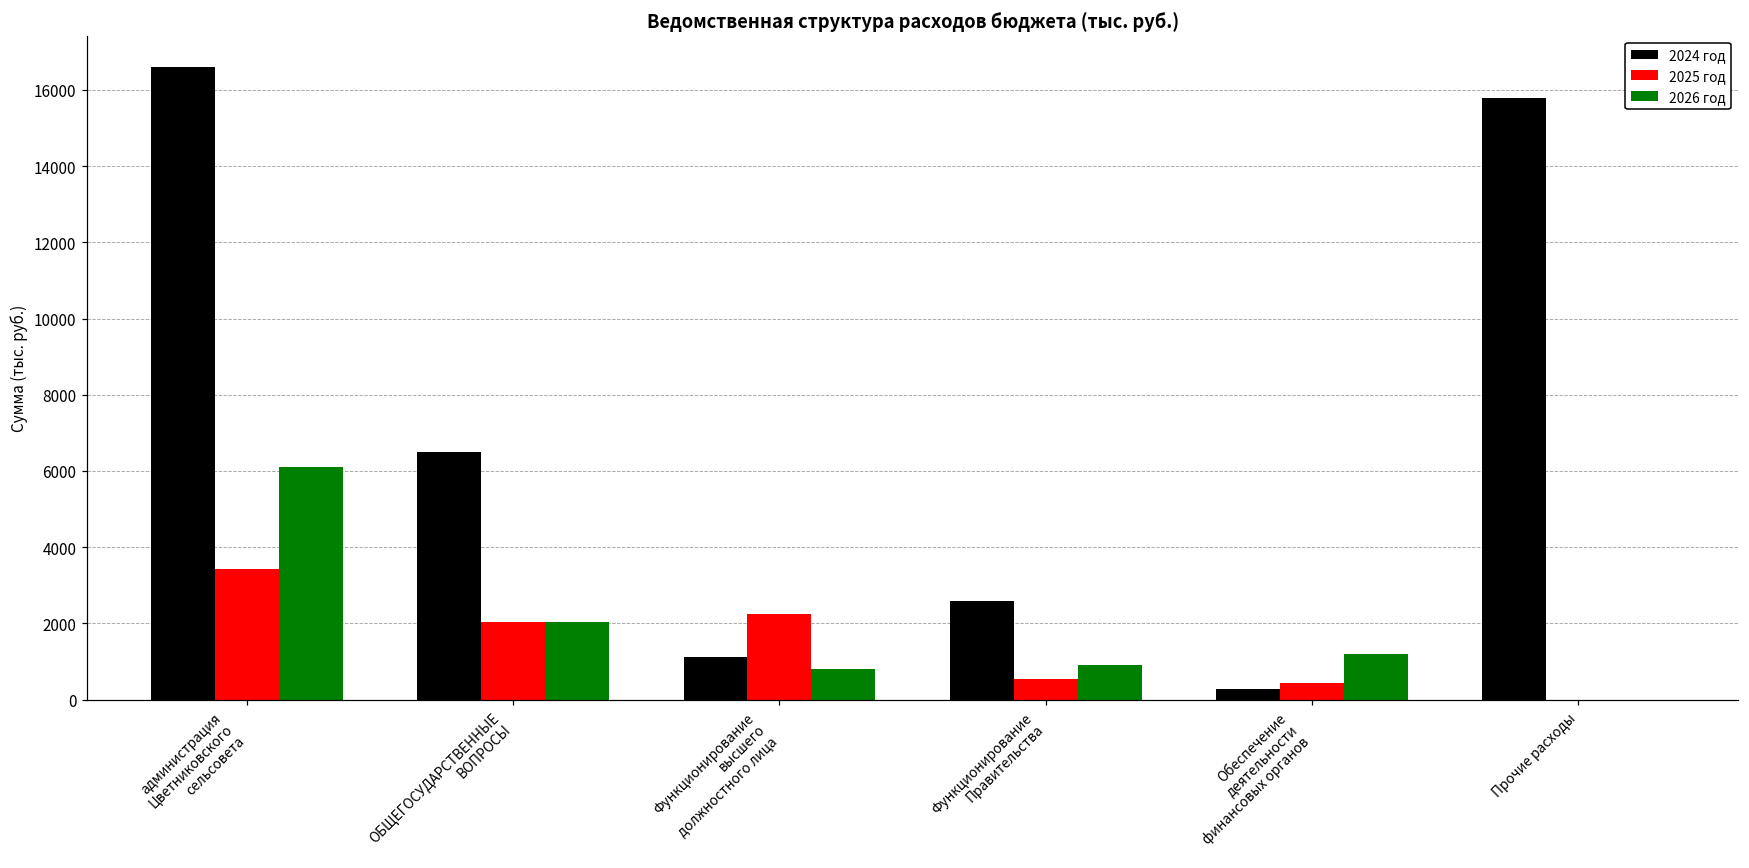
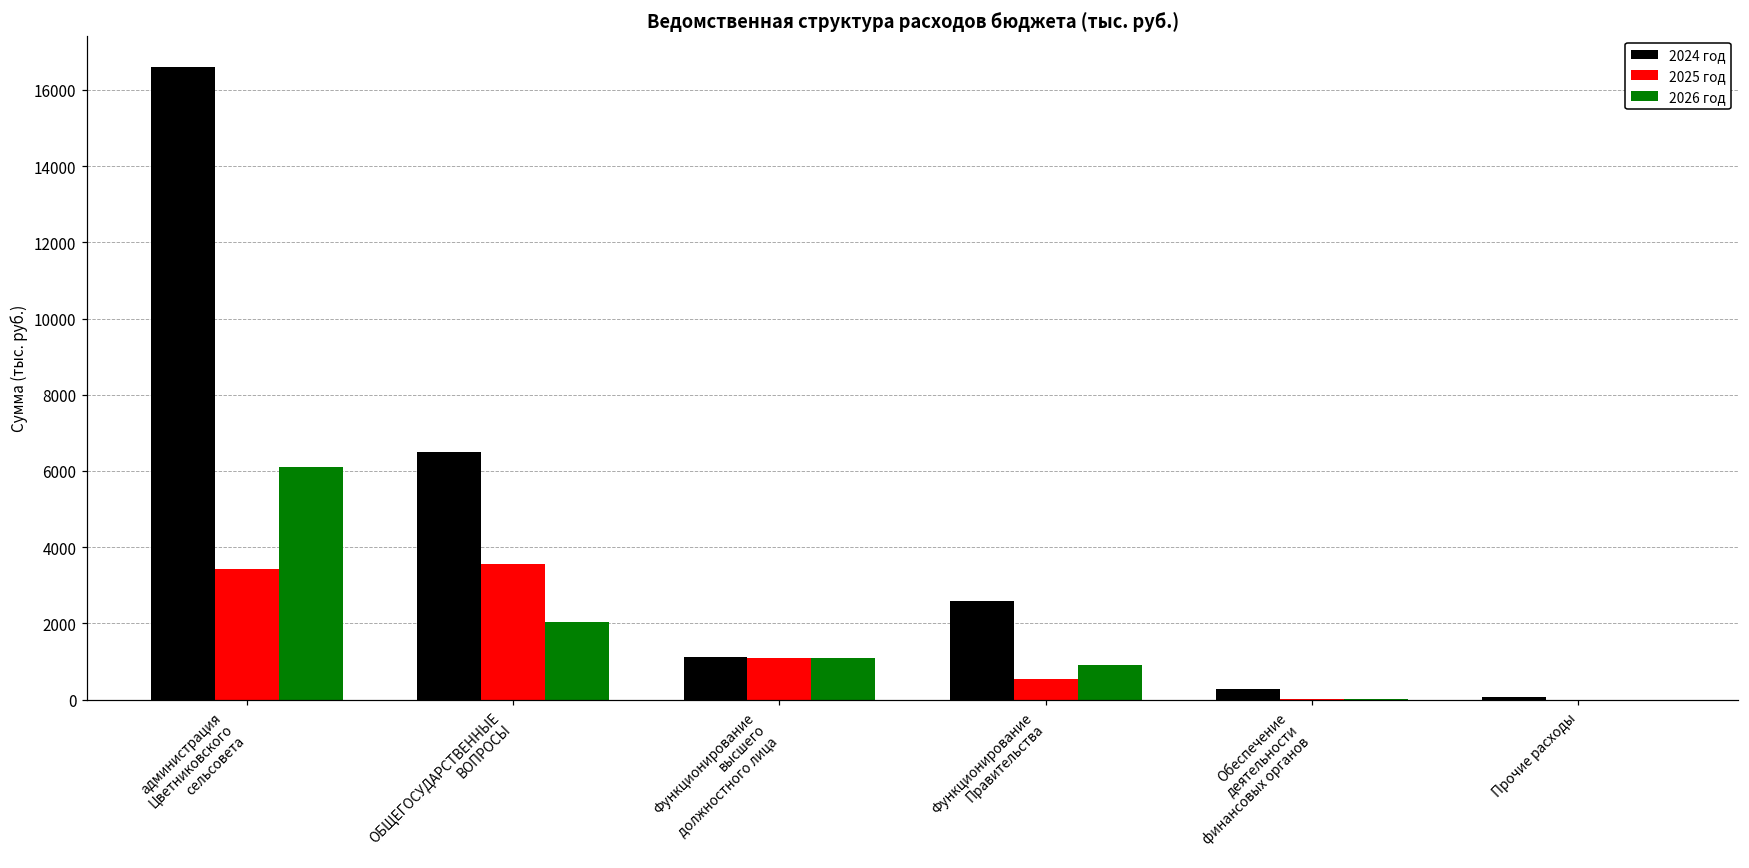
  {
    "2024 год": {
      "администрация Цветниковского сельсовета": 16600,
      "ОБЩЕГОСУДАРСТВЕННЫЕ ВОПРОСЫ": 6500,
      "Функционирование высшего должностного лица": 1100,
      "Функционирование Правительства": 2600,
      "Обеспечение деятельности финансовых органов": 300,
-     "Прочие расходы": 15800
+     "Прочие расходы": 100
    },
    "2025 год": {
      "администрация Цветниковского сельсовета": 3400,
-     "ОБЩЕГОСУДАРСТВЕННЫЕ ВОПРОСЫ": 2000,
-     "Функционирование высшего должностного лица": 2300,
+     "ОБЩЕГОСУДАРСТВЕННЫЕ ВОПРОСЫ": 3600,
+     "Функционирование высшего должностного лица": 1100,
      "Функционирование Правительства": 500,
-     "Обеспечение деятельности финансовых органов": 400,
+     "Обеспечение деятельности финансовых органов": 0,
      "Прочие расходы": 0
    },
    "2026 год": {
      "администрация Цветниковского сельсовета": 6100,
      "ОБЩЕГОСУДАРСТВЕННЫЕ ВОПРОСЫ": 2000,
-     "Функционирование высшего должностного лица": 800,
+     "Функционирование высшего должностного лица": 1100,
      "Функционирование Правительства": 900,
-     "Обеспечение деятельности финансовых органов": 1200,
+     "Обеспечение деятельности финансовых органов": 0,
      "Прочие расходы": 0
    }
  }
